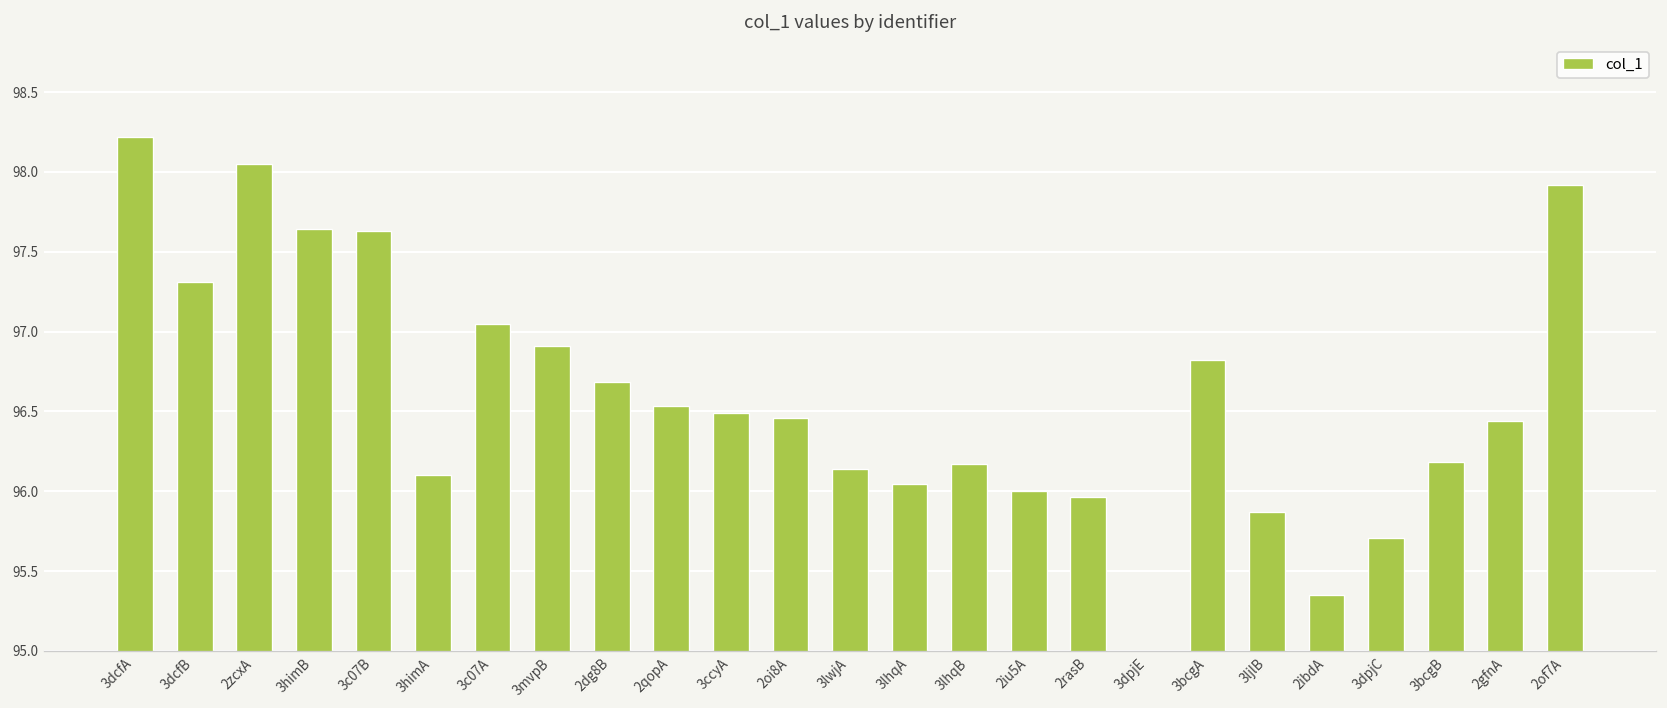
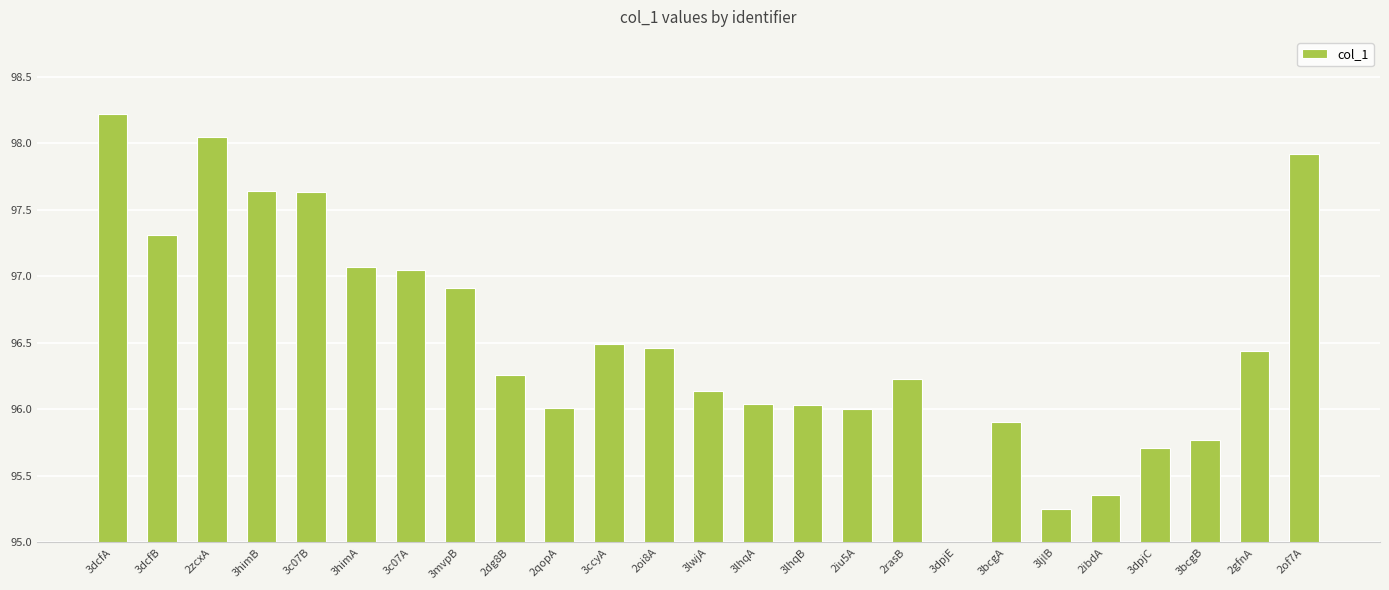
  {
    "3dcfA": 98.22,
    "3dcfB": 97.31,
    "2zcxA": 98.05,
    "3himB": 97.64,
    "3c07B": 97.63,
-   "3himA": 96.10,
+   "3himA": 97.07,
    "3c07A": 97.05,
    "3mvpB": 96.91,
-   "2dg8B": 96.68,
-   "2qopA": 96.53,
+   "2dg8B": 96.26,
+   "2qopA": 96.01,
    "3ccyA": 96.49,
    "2oi8A": 96.46,
    "3lwjA": 96.14,
    "3lhqA": 96.04,
-   "3lhqB": 96.17,
+   "3lhqB": 96.04,
    "2iu5A": 96.00,
-   "2rasB": 95.96,
-   "3bcgA": 96.82,
-   "3ljlB": 95.87,
+   "2rasB": 96.23,
+   "3bcgA": 95.90,
+   "3ljlB": 95.25,
    "2ibdA": 95.35,
    "3dpjC": 95.71,
-   "3bcgB": 96.18,
+   "3bcgB": 95.77,
    "2gfnA": 96.44,
    "2of7A": 97.92
  }
